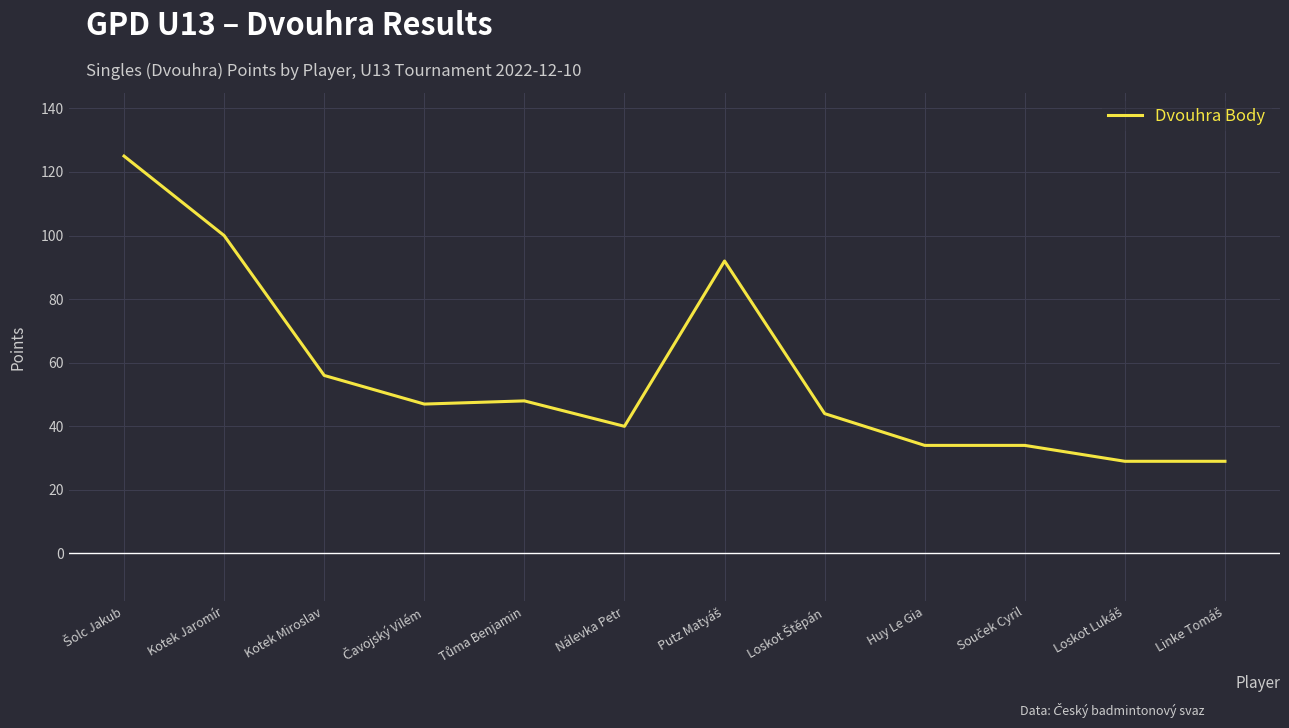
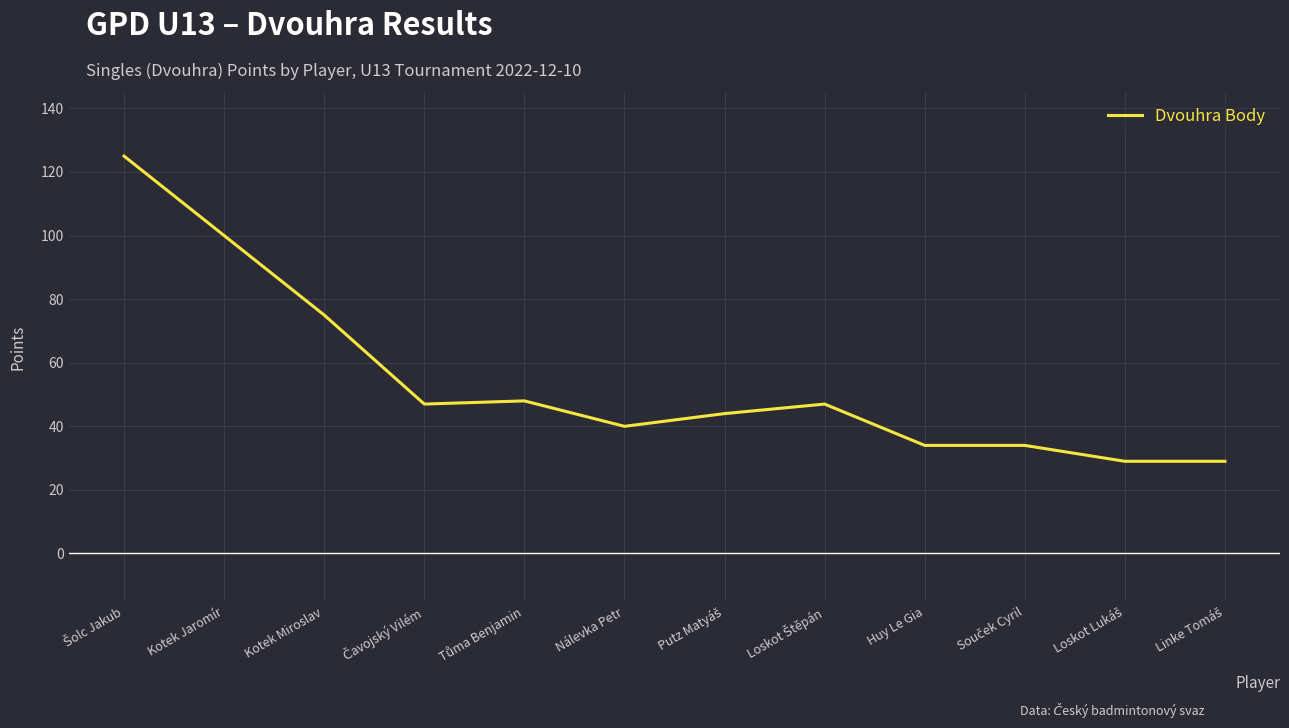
  {
    "Šolc Jakub": 125,
    "Kotek Jaromír": 100,
-   "Kotek Miroslav": 56,
+   "Kotek Miroslav": 75,
    "Čavojský Vilém": 47,
    "Tůma Benjamin": 48,
    "Nálevka Petr": 40,
-   "Putz Matyáš": 92,
-   "Loskot Štěpán": 44,
+   "Putz Matyáš": 44,
+   "Loskot Štěpán": 47,
    "Huy Le Gia": 34,
    "Souček Cyril": 34,
    "Loskot Lukáš": 29,
    "Linke Tomáš": 29
  }
